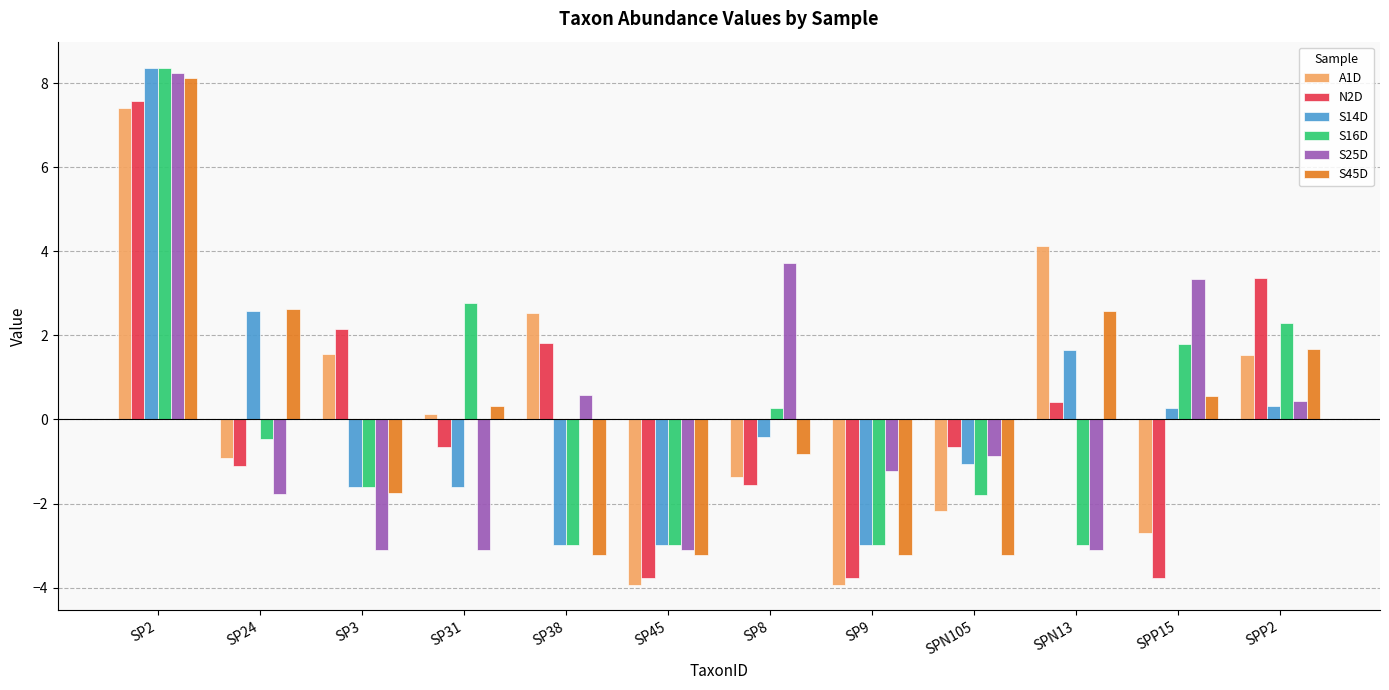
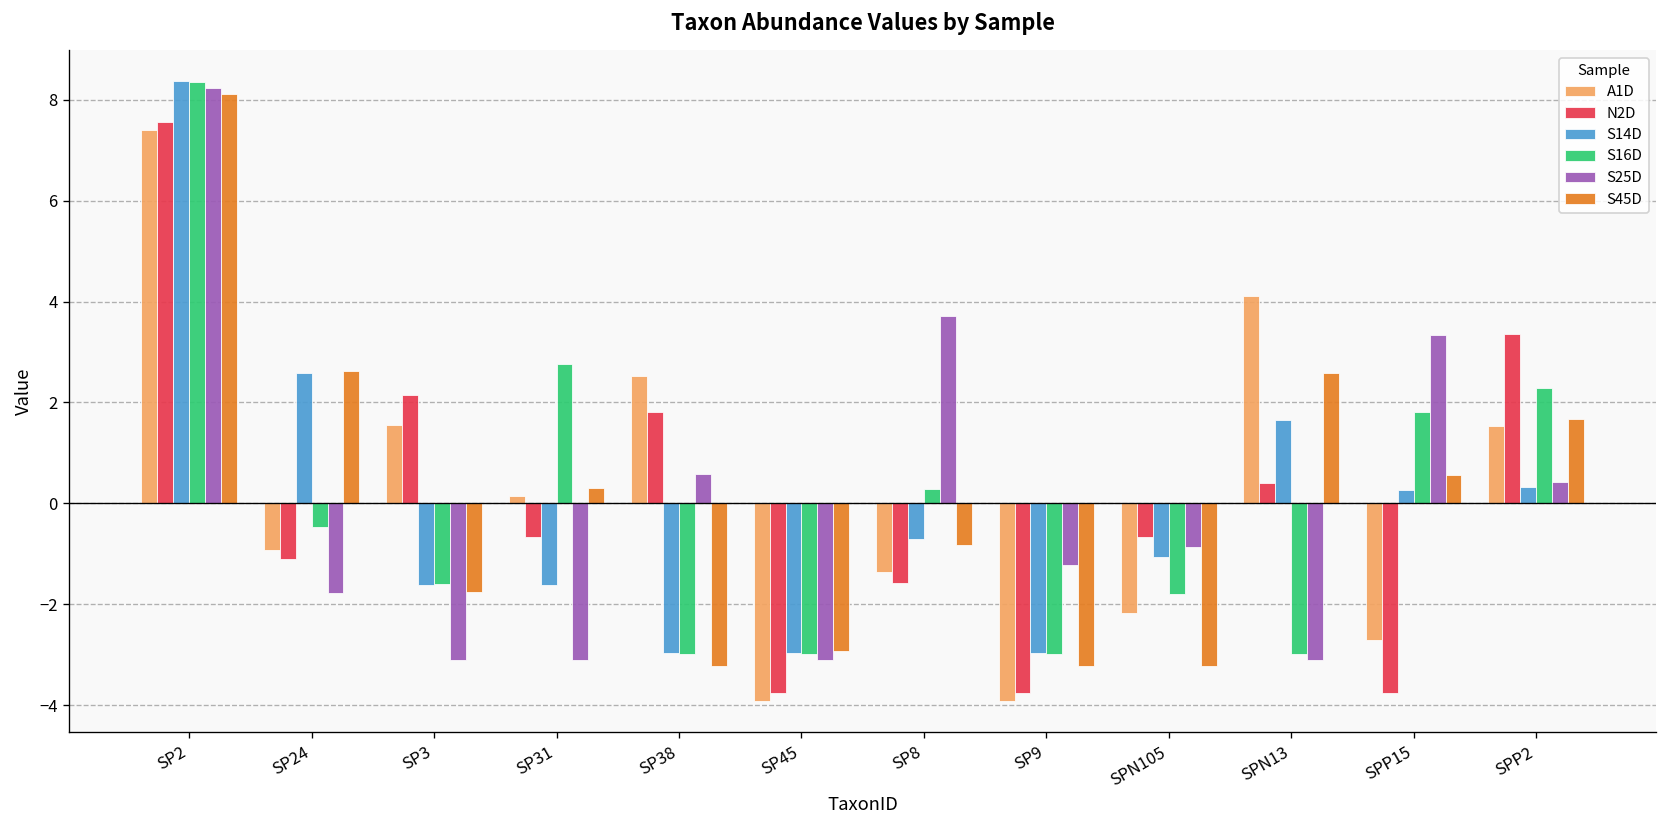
  {
    "A1D": {
      "SP2": 7.4,
      "SP24": -0.9,
      "SP3": 1.5,
      "SP31": 0.1,
      "SP38": 2.5,
      "SP45": -3.9,
      "SP8": -1.4,
      "SP9": -3.9,
      "SPN105": -2.2,
      "SPN13": 4.1,
      "SPP15": -2.7,
      "SPP2": 1.5
    },
    "N2D": {
      "SP2": 7.6,
      "SP24": -1.1,
      "SP3": 2.1,
      "SP31": -0.7,
      "SP38": 1.8,
      "SP45": -3.8,
      "SP8": -1.6,
      "SP9": -3.8,
      "SPN105": -0.7,
      "SPN13": 0.4,
      "SPP15": -3.8,
      "SPP2": 3.4
    },
    "S14D": {
      "SP2": 8.4,
      "SP24": 2.6,
      "SP3": -1.6,
      "SP31": -1.6,
      "SP38": -3.0,
      "SP45": -3.0,
-     "SP8": -0.4,
+     "SP8": -0.7,
      "SP9": -3.0,
      "SPN105": -1.1,
      "SPN13": 1.7,
      "SPP15": 0.3,
      "SPP2": 0.3
    },
    "S16D": {
      "SP2": 8.4,
      "SP24": -0.5,
      "SP3": -1.6,
      "SP31": 2.8,
      "SP38": -3.0,
      "SP45": -3.0,
      "SP8": 0.3,
      "SP9": -3.0,
      "SPN105": -1.8,
      "SPN13": -3.0,
      "SPP15": 1.8,
      "SPP2": 2.3
    },
    "S25D": {
      "SP2": 8.2,
      "SP24": -1.8,
      "SP3": -3.1,
      "SP31": -3.1,
      "SP38": 0.6,
      "SP45": -3.1,
      "SP8": 3.7,
      "SP9": -1.2,
      "SPN105": -0.9,
      "SPN13": -3.1,
      "SPP15": 3.3,
      "SPP2": 0.4
    },
    "S45D": {
      "SP2": 8.1,
      "SP24": 2.6,
      "SP3": -1.8,
      "SP31": 0.3,
      "SP38": -3.2,
-     "SP45": -3.2,
+     "SP45": -2.9,
      "SP8": -0.8,
      "SP9": -3.2,
      "SPN105": -3.2,
      "SPN13": 2.6,
      "SPP15": 0.6,
      "SPP2": 1.7
    }
  }
